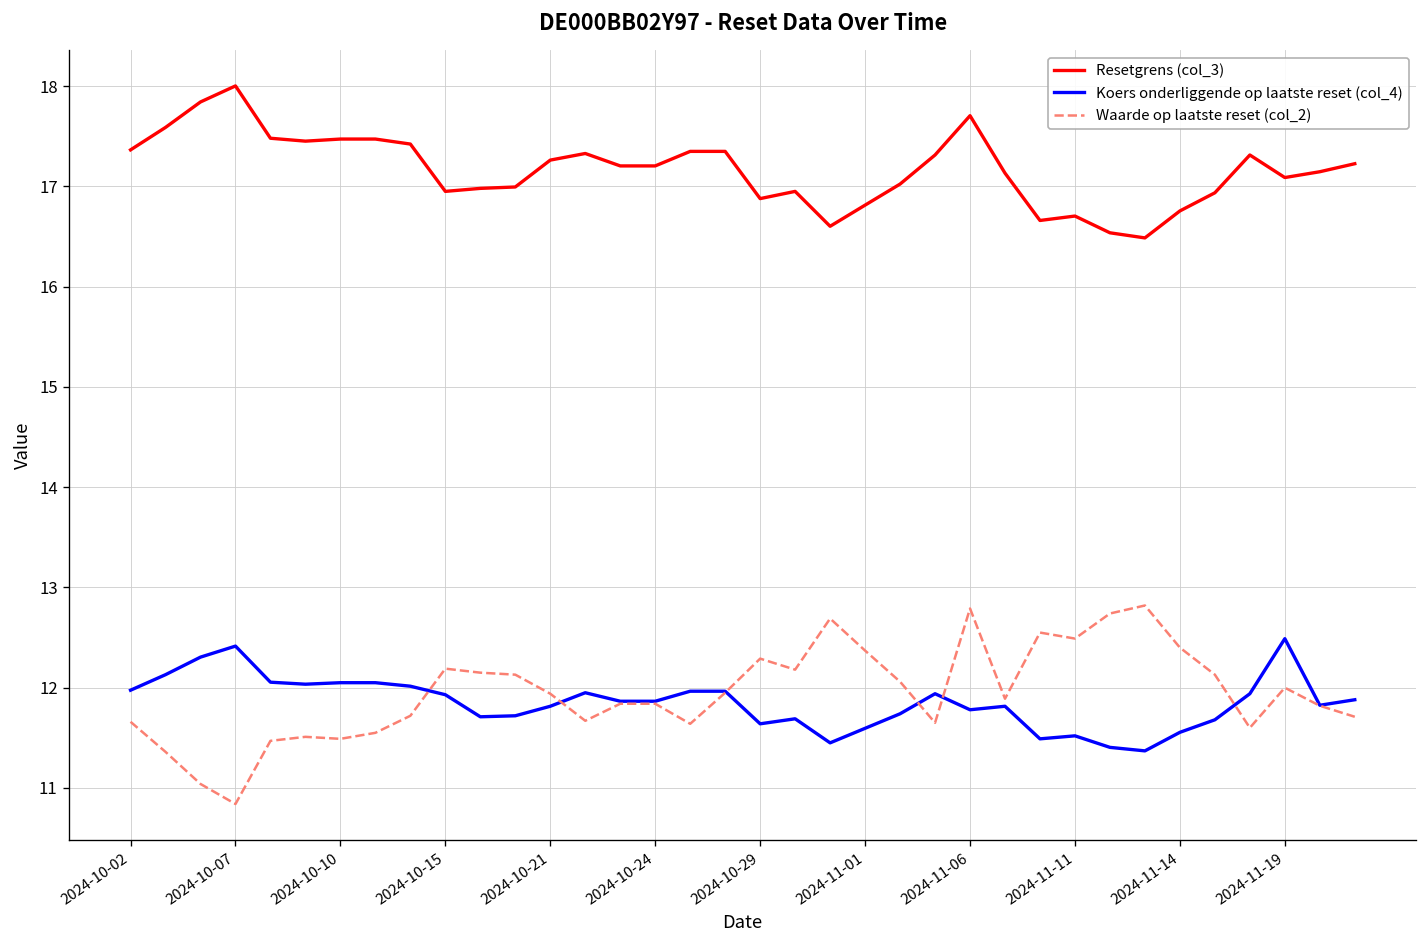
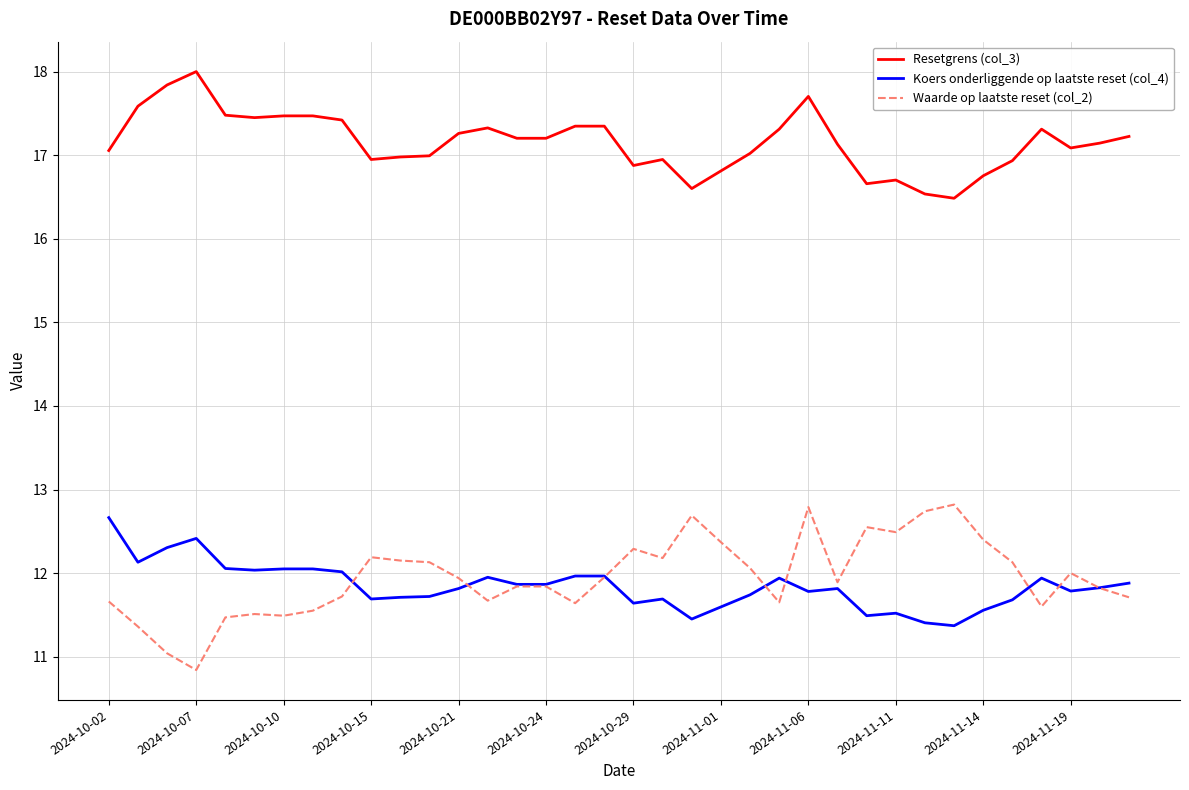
  {
    "Resetgrens (col_3)": {
-     "2024-10-02": 17.4,
+     "2024-10-02": 17.1,
      "2024-10-07": 18.0,
      "2024-10-10": 17.5,
      "2024-10-15": 17.0,
      "2024-10-21": 17.3,
      "2024-10-24": 17.2,
      "2024-10-29": 16.9,
      "2024-11-01": 16.8,
      "2024-11-06": 17.7,
      "2024-11-11": 16.7,
      "2024-11-14": 16.8,
      "2024-11-19": 17.1
    },
    "Koers onderliggende op laatste reset (col_4)": {
-     "2024-10-02": 12.0,
+     "2024-10-02": 12.7,
      "2024-10-07": 12.4,
      "2024-10-10": 12.1,
-     "2024-10-15": 11.9,
+     "2024-10-15": 11.7,
      "2024-10-21": 11.8,
      "2024-10-29": 11.6,
      "2024-11-01": 11.6,
      "2024-11-06": 11.8,
      "2024-11-11": 11.5,
      "2024-11-14": 11.6,
-     "2024-11-19": 12.5
+     "2024-11-19": 11.8
    },
    "Waarde op laatste reset (col_2)": {
      "2024-10-02": 11.7,
      "2024-10-07": 10.8,
      "2024-10-10": 11.5,
      "2024-10-15": 12.2,
      "2024-10-21": 11.9,
      "2024-10-29": 12.3,
      "2024-11-01": 12.4,
      "2024-11-06": 12.8,
      "2024-11-11": 12.5,
      "2024-11-14": 12.4,
      "2024-11-19": 12.0
    }
  }
